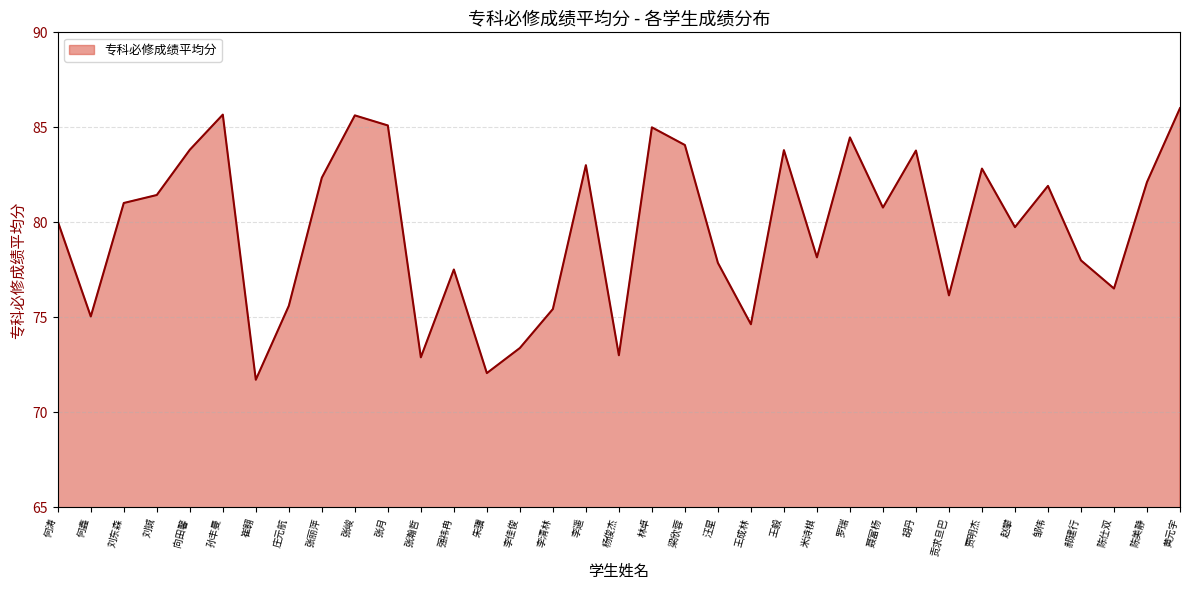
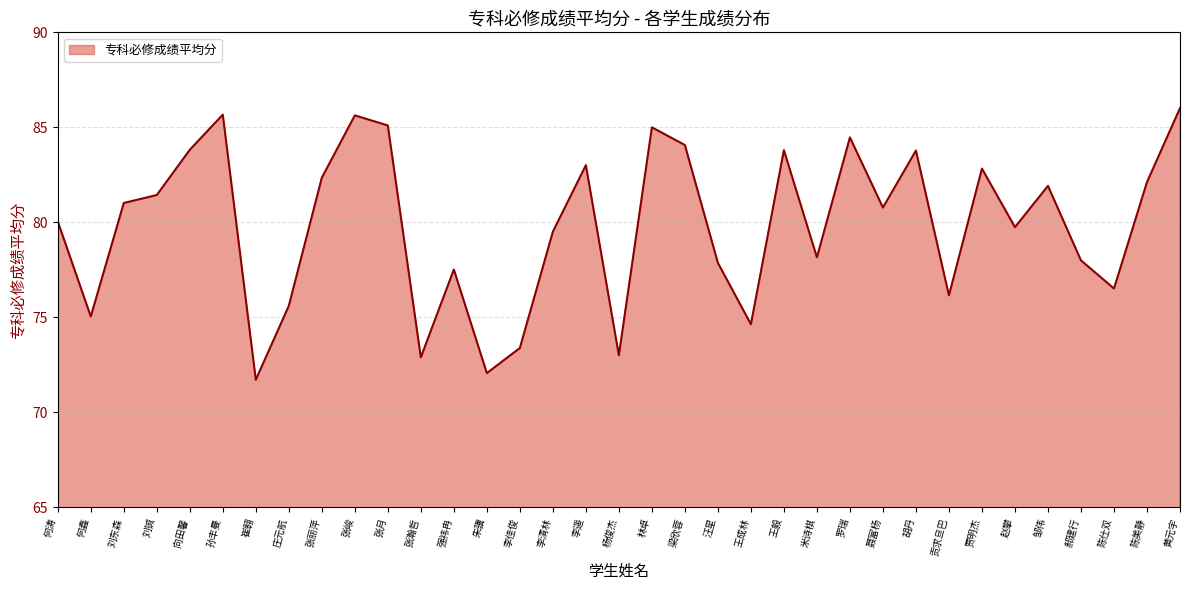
  {
    "何涛": 80.1,
    "何鑫": 75.1,
    "刘东森": 81.0,
    "刘铖": 81.4,
    "向田馨": 83.8,
    "孙丰曼": 85.7,
    "崔翱": 71.7,
    "庄元航": 75.6,
    "张丽萍": 82.4,
    "张峻": 85.6,
    "张月": 85.1,
    "张瀚哲": 72.9,
    "强祎冉": 77.5,
    "朱骥": 72.1,
    "李佳俊": 73.4,
-   "李清林": 75.4,
+   "李清林": 79.5,
    "李遥": 83.0,
    "杨俊杰": 73.0,
    "林卓": 85.0,
    "梁欣蓉": 84.1,
    "汪星": 77.9,
    "王成林": 74.6,
    "王毅": 83.8,
    "米诗棋": 78.2,
    "罗瑞": 84.5,
    "聂富杨": 80.8,
    "胡丹": 83.8,
    "贡求旦巴": 76.2,
    "贾明杰": 82.8,
    "赵攀": 79.8,
    "邹伟": 81.9,
    "郝建行": 78.0,
    "陈仕双": 76.5,
    "陈美静": 82.1,
    "黄元宇": 86.0
  }
